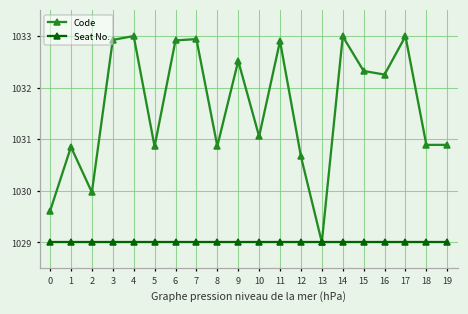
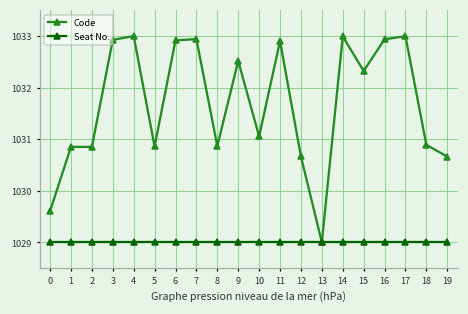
  {
    "Code": {
      "0": 1029.6,
      "1": 1030.9,
-     "2": 1030.0,
+     "2": 1030.9,
      "4": 1033.0,
      "5": 1030.9,
      "6": 1032.9,
      "7": 1032.9,
      "8": 1030.9,
      "9": 1032.5,
      "10": 1031.1,
      "11": 1032.9,
      "12": 1030.7,
      "14": 1033.0,
      "15": 1032.3,
-     "16": 1032.3,
+     "16": 1032.9,
      "17": 1033.0,
      "18": 1030.9,
-     "19": 1030.9
+     "19": 1030.7
    },
    "Seat No.": {
      "0": 1029.0,
      "1": 1029.0,
      "2": 1029.0,
      "3": 1029.0,
      "4": 1029.0,
      "5": 1029.0,
      "6": 1029.0,
      "7": 1029.0,
      "8": 1029.0,
      "9": 1029.0,
      "10": 1029.0,
      "11": 1029.0,
      "12": 1029.0,
      "14": 1029.0,
      "15": 1029.0,
      "16": 1029.0,
      "17": 1029.0,
      "18": 1029.0,
      "19": 1029.0
    }
  }
